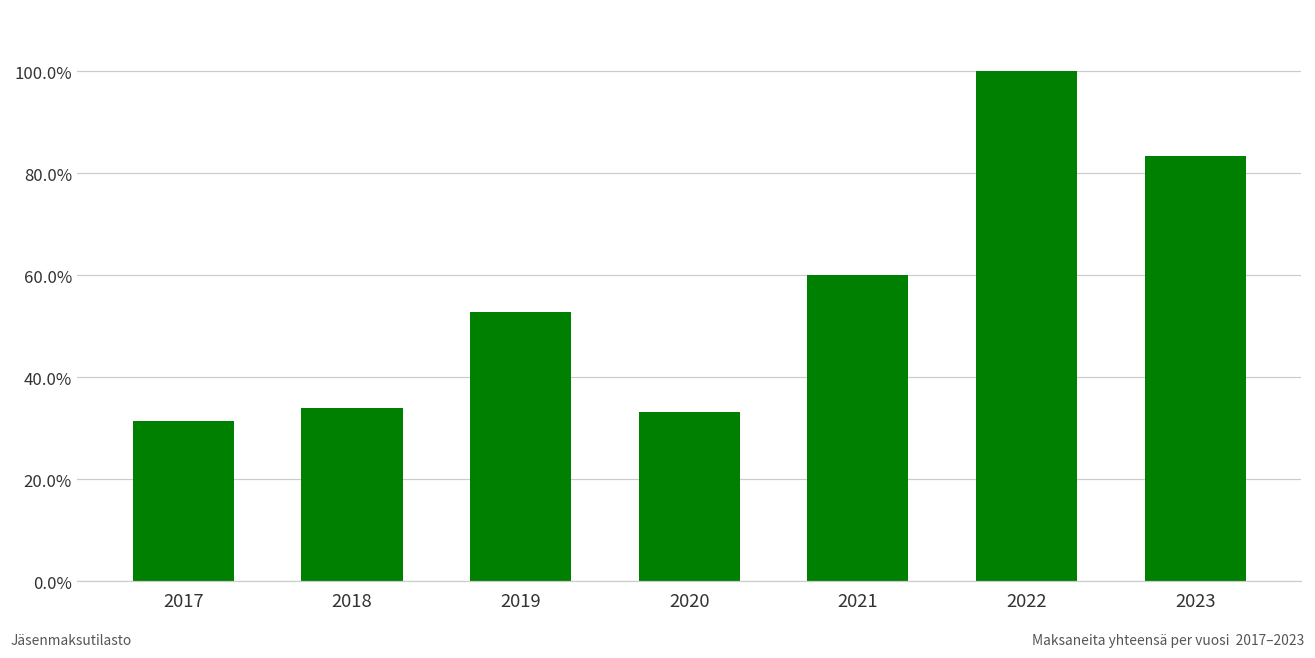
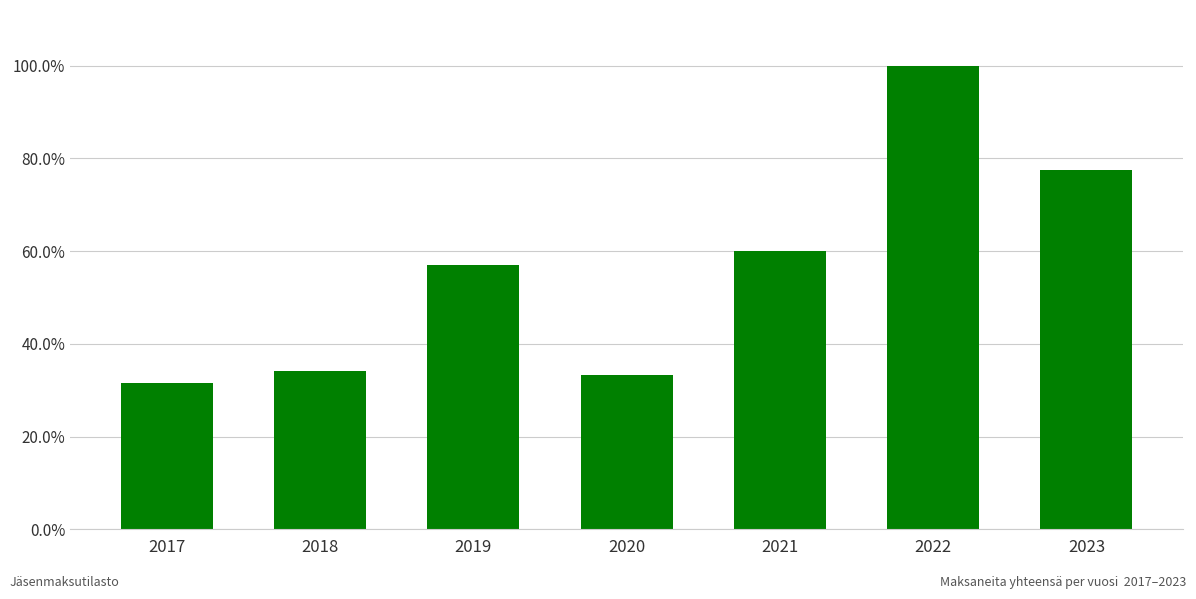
  {
    "2017": "31%",
    "2018": "34%",
-   "2019": "53%",
+   "2019": "57%",
    "2020": "33%",
    "2021": "60%",
    "2022": "100%",
-   "2023": "83%"
+   "2023": "77%"
  }
